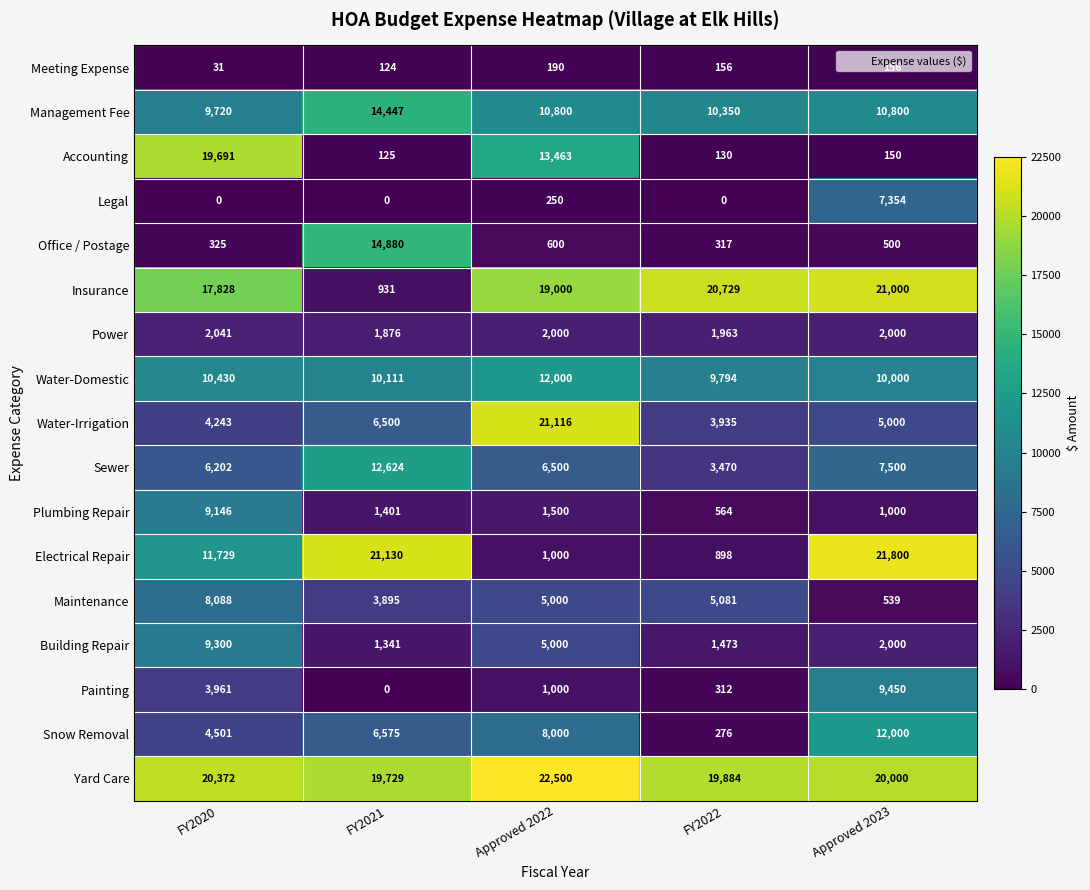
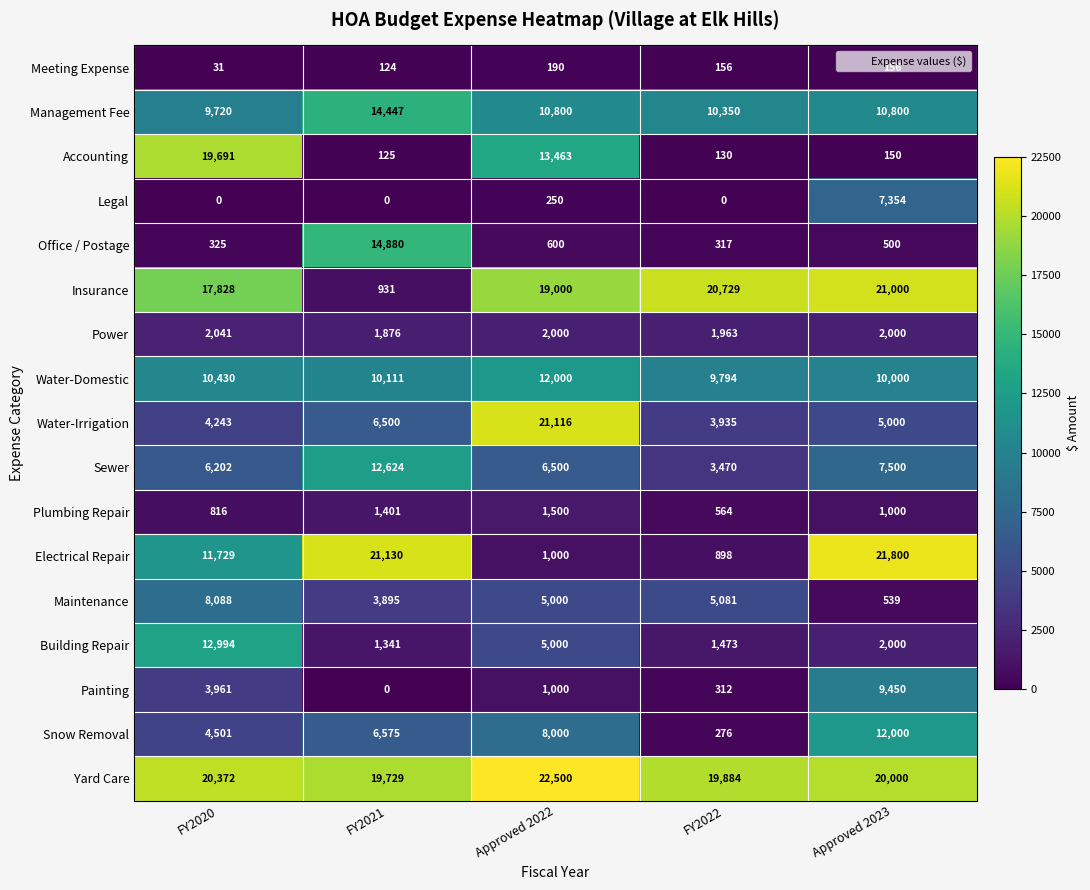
  {
    "Meeting Expense": {
      "FY2020": "31",
      "FY2021": "124",
      "Approved 2022": "190",
      "FY2022": "156"
    },
    "Management Fee": {
      "FY2020": "9,720",
      "FY2021": "14,447",
      "Approved 2022": "10,800",
      "FY2022": "10,350",
      "Approved 2023": "10,800"
    },
    "Accounting": {
      "FY2020": "19,691",
      "FY2021": "125",
      "Approved 2022": "13,463",
      "FY2022": "130",
      "Approved 2023": "150"
    },
    "Legal": {
      "FY2020": "0",
      "FY2021": "0",
      "Approved 2022": "250",
      "FY2022": "0",
      "Approved 2023": "7,354"
    },
    "Office / Postage": {
      "FY2020": "325",
      "FY2021": "14,880",
      "Approved 2022": "600",
      "FY2022": "317",
      "Approved 2023": "500"
    },
    "Insurance": {
      "FY2020": "17,828",
      "FY2021": "931",
      "Approved 2022": "19,000",
      "FY2022": "20,729",
      "Approved 2023": "21,000"
    },
    "Power": {
      "FY2020": "2,041",
      "FY2021": "1,876",
      "Approved 2022": "2,000",
      "FY2022": "1,963",
      "Approved 2023": "2,000"
    },
    "Water-Domestic": {
      "FY2020": "10,430",
      "FY2021": "10,111",
      "Approved 2022": "12,000",
      "FY2022": "9,794",
      "Approved 2023": "10,000"
    },
    "Water-Irrigation": {
      "FY2020": "4,243",
      "FY2021": "6,500",
      "Approved 2022": "21,116",
      "FY2022": "3,935",
      "Approved 2023": "5,000"
    },
    "Sewer": {
      "FY2020": "6,202",
      "FY2021": "12,624",
      "Approved 2022": "6,500",
      "FY2022": "3,470",
      "Approved 2023": "7,500"
    },
    "Plumbing Repair": {
-     "FY2020": "9,146",
+     "FY2020": "816",
      "FY2021": "1,401",
      "Approved 2022": "1,500",
      "FY2022": "564",
      "Approved 2023": "1,000"
    },
    "Electrical Repair": {
      "FY2020": "11,729",
      "FY2021": "21,130",
      "Approved 2022": "1,000",
      "FY2022": "898",
      "Approved 2023": "21,800"
    },
    "Maintenance": {
      "FY2020": "8,088",
      "FY2021": "3,895",
      "Approved 2022": "5,000",
      "FY2022": "5,081",
      "Approved 2023": "539"
    },
    "Building Repair": {
-     "FY2020": "9,300",
+     "FY2020": "12,994",
      "FY2021": "1,341",
      "Approved 2022": "5,000",
      "FY2022": "1,473",
      "Approved 2023": "2,000"
    },
    "Painting": {
      "FY2020": "3,961",
      "FY2021": "0",
      "Approved 2022": "1,000",
      "FY2022": "312",
      "Approved 2023": "9,450"
    },
    "Snow Removal": {
      "FY2020": "4,501",
      "FY2021": "6,575",
      "Approved 2022": "8,000",
      "FY2022": "276",
      "Approved 2023": "12,000"
    },
    "Yard Care": {
      "FY2020": "20,372",
      "FY2021": "19,729",
      "Approved 2022": "22,500",
      "FY2022": "19,884",
      "Approved 2023": "20,000"
    }
  }
